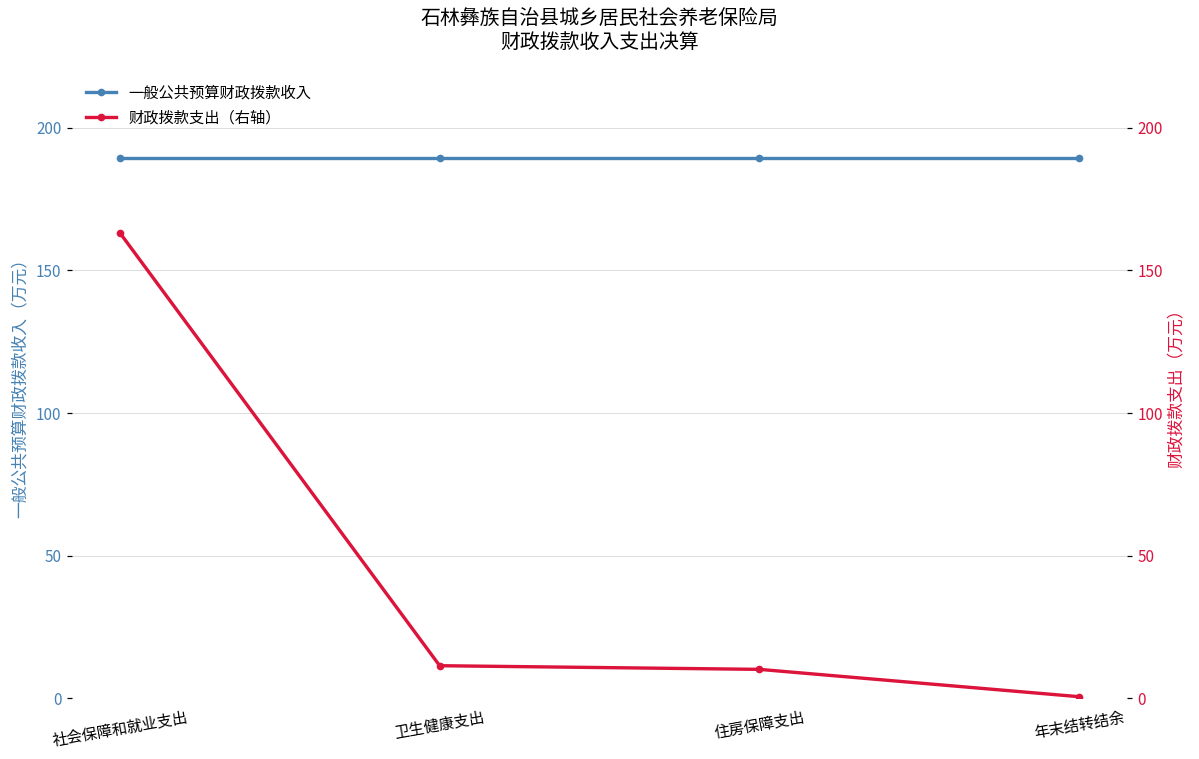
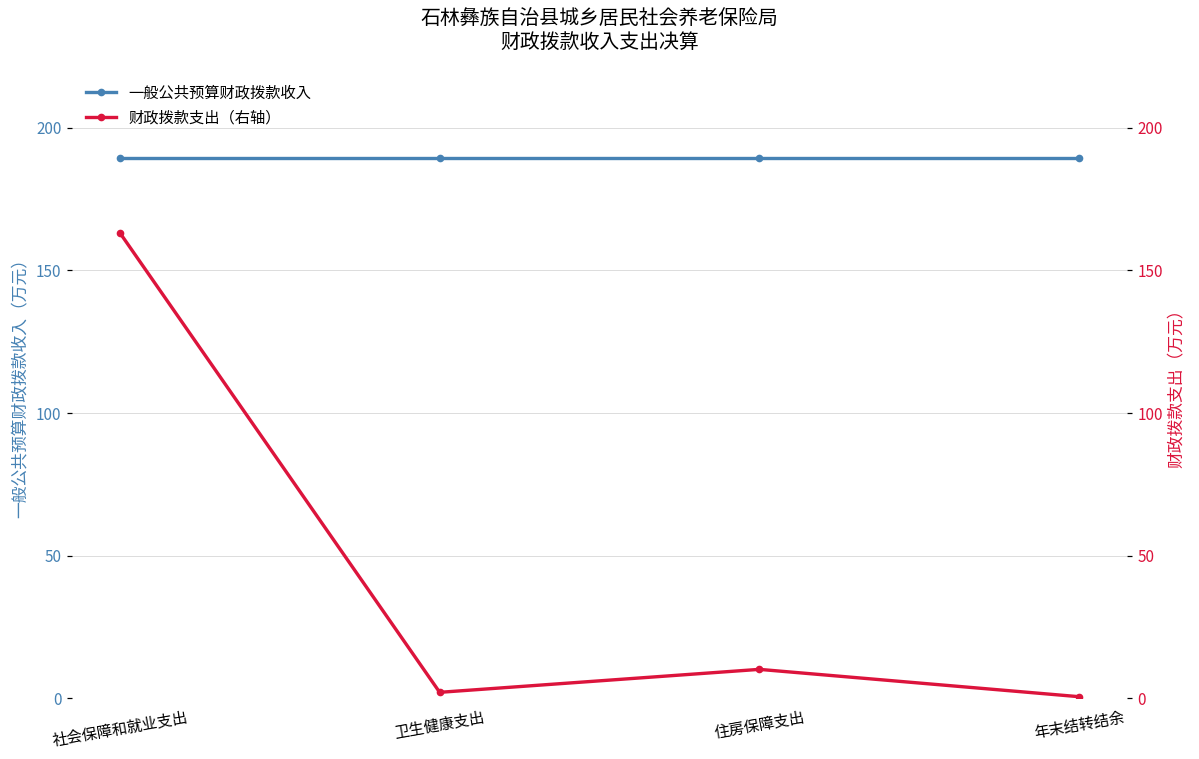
  {
    "一般公共预算财政拨款收入": {
      "社会保障和就业支出": 189,
      "卫生健康支出": 189,
      "住房保障支出": 189,
      "年末结转结余": 189
    },
    "财政拨款支出（右轴）": {
      "社会保障和就业支出": 163,
-     "卫生健康支出": 11,
+     "卫生健康支出": 2,
      "住房保障支出": 10,
      "年末结转结余": 1
    }
  }
